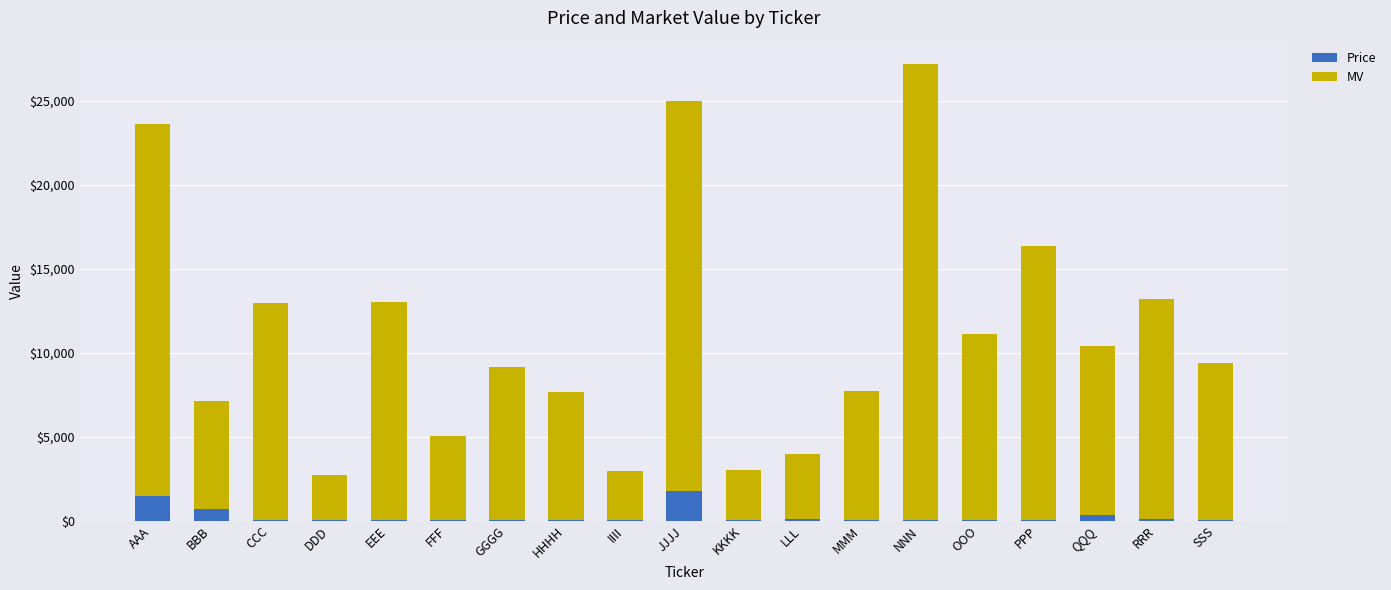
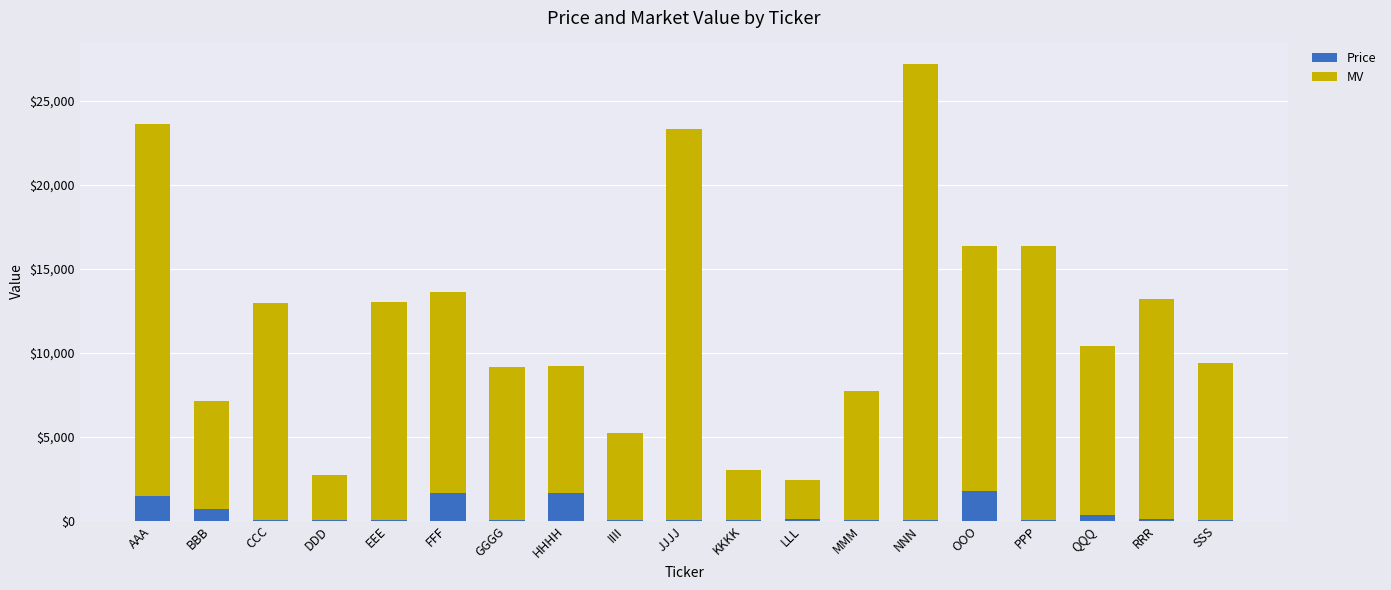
  {
    "Price": {
      "AAA": "$1,500",
      "BBB": "$700",
-     "FFF": "$0",
-     "HHHH": "$100",
-     "JJJJ": "$1,700",
-     "OOO": "$0",
+     "FFF": "$1,600",
+     "HHHH": "$1,600",
+     "JJJJ": "$0",
+     "OOO": "$1,700",
      "QQQ": "$300"
    },
    "MV": {
      "AAA": "$22,100",
      "BBB": "$6,400",
      "CCC": "$12,900",
      "DDD": "$2,700",
      "EEE": "$13,000",
-     "FFF": "$5,000",
+     "FFF": "$12,000",
      "GGGG": "$9,100",
      "HHHH": "$7,600",
-     "IIII": "$3,000",
+     "IIII": "$5,200",
      "JJJJ": "$23,300",
      "KKKK": "$3,000",
-     "LLL": "$3,900",
+     "LLL": "$2,300",
      "MMM": "$7,700",
      "NNN": "$27,200",
-     "OOO": "$11,000",
+     "OOO": "$14,600",
      "PPP": "$16,300",
      "QQQ": "$10,100",
      "RRR": "$13,100",
      "SSS": "$9,300"
    }
  }
